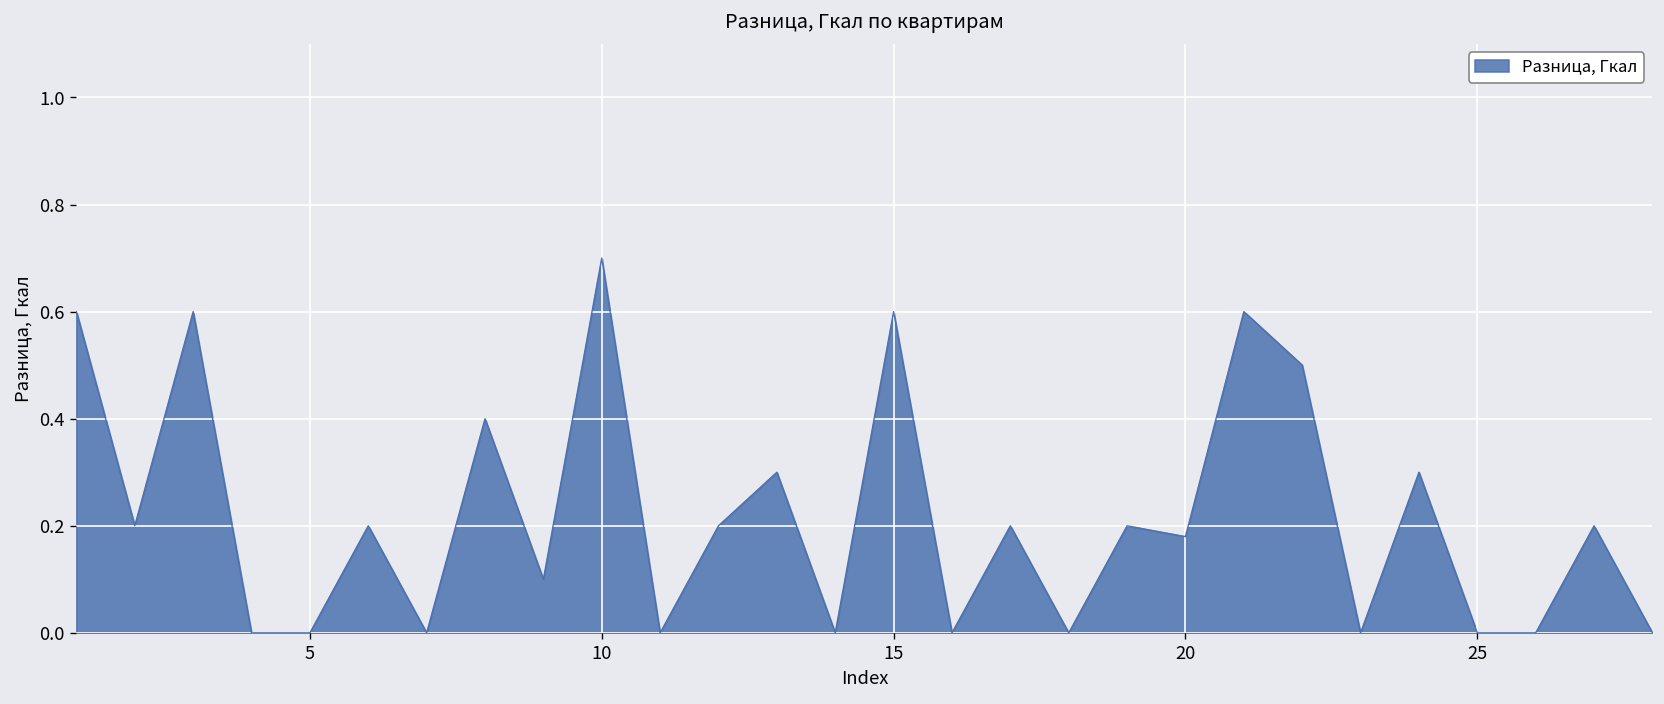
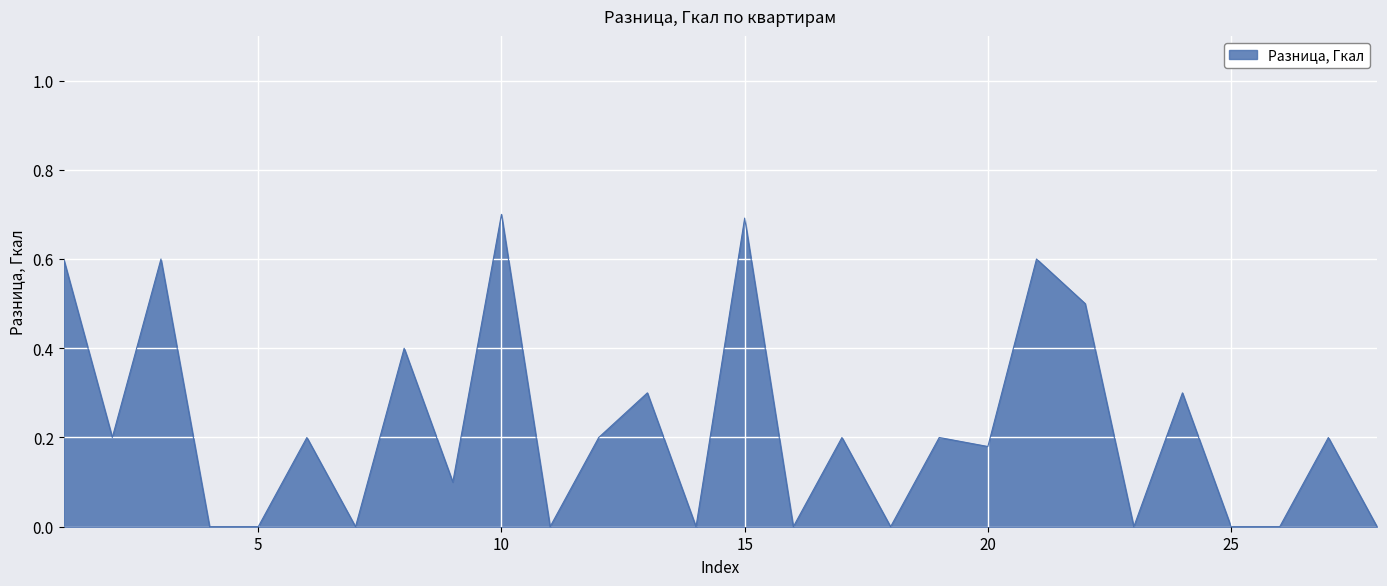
  {
    "5": 0.00,
    "10": 0.70,
-   "15": 0.60,
+   "15": 0.69,
    "20": 0.18,
    "25": 0.00
  }
